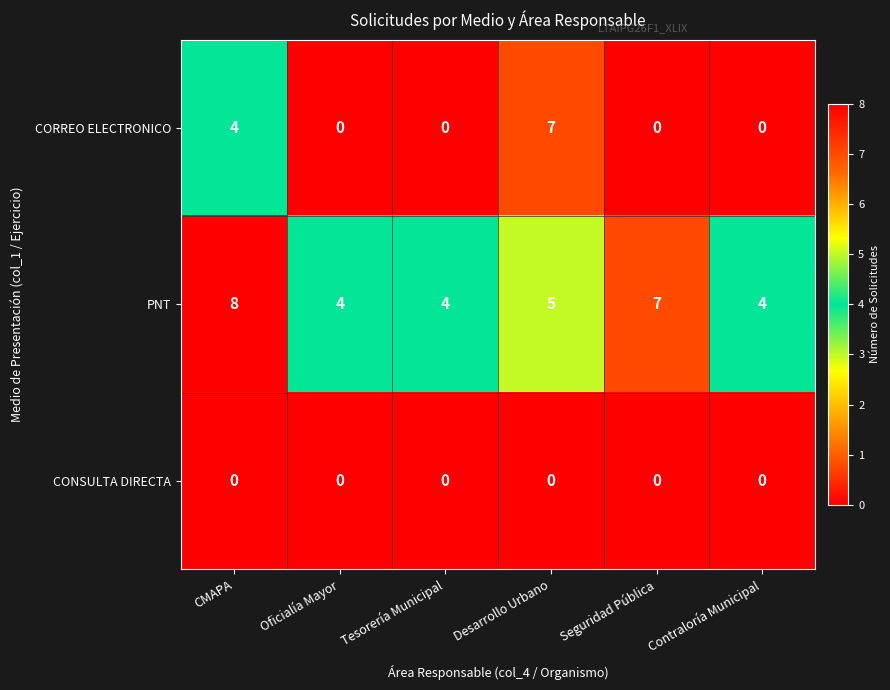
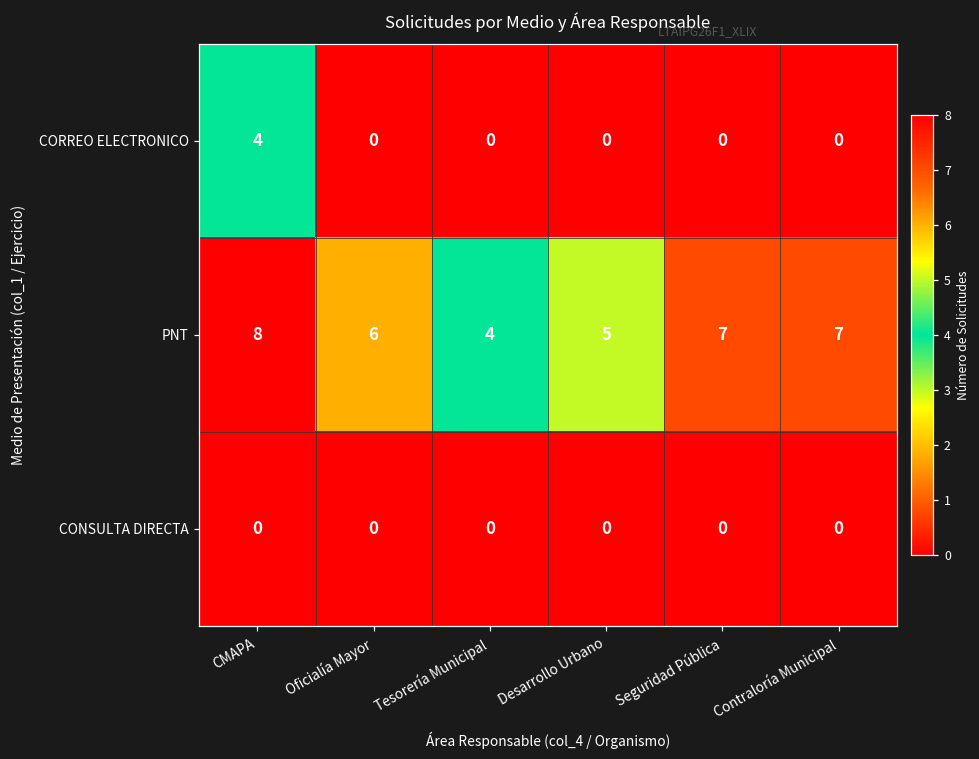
  {
    "CORREO ELECTRONICO": {
      "CMAPA": 4,
      "Oficialía Mayor": 0,
      "Tesorería Municipal": 0,
-     "Desarrollo Urbano": 7,
+     "Desarrollo Urbano": 0,
      "Seguridad Pública": 0,
      "Contraloría Municipal": 0
    },
    "PNT": {
      "CMAPA": 8,
-     "Oficialía Mayor": 4,
+     "Oficialía Mayor": 6,
      "Tesorería Municipal": 4,
      "Desarrollo Urbano": 5,
      "Seguridad Pública": 7,
-     "Contraloría Municipal": 4
+     "Contraloría Municipal": 7
    },
    "CONSULTA DIRECTA": {
      "CMAPA": 0,
      "Oficialía Mayor": 0,
      "Tesorería Municipal": 0,
      "Desarrollo Urbano": 0,
      "Seguridad Pública": 0,
      "Contraloría Municipal": 0
    }
  }
